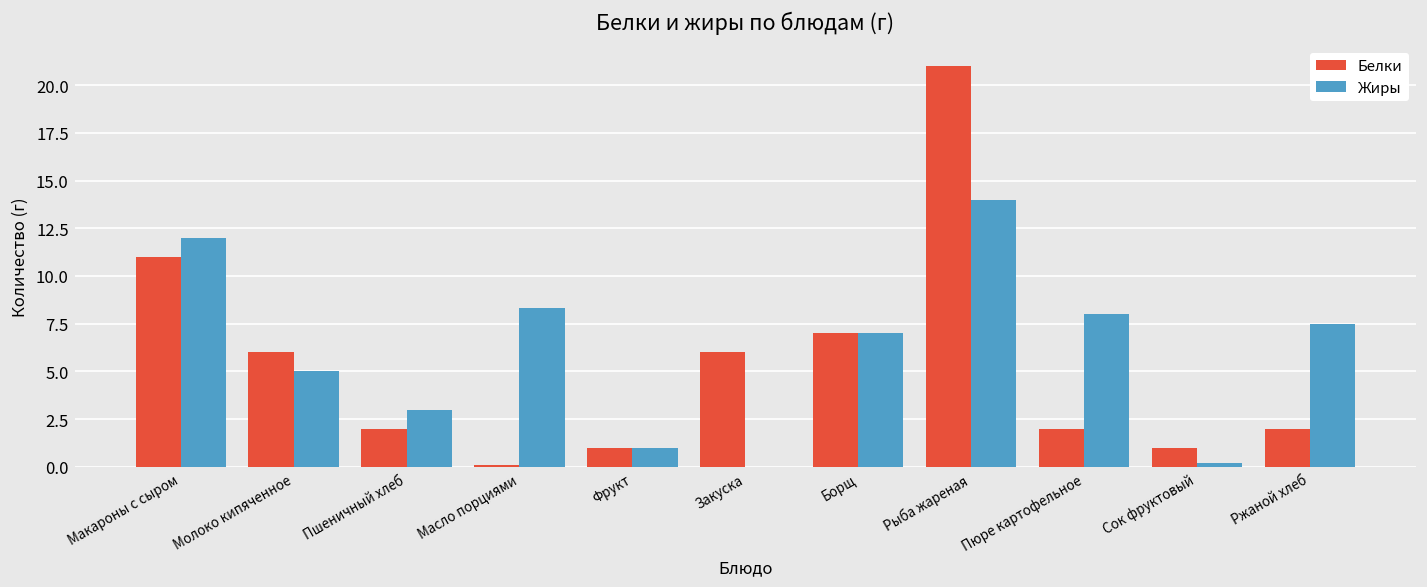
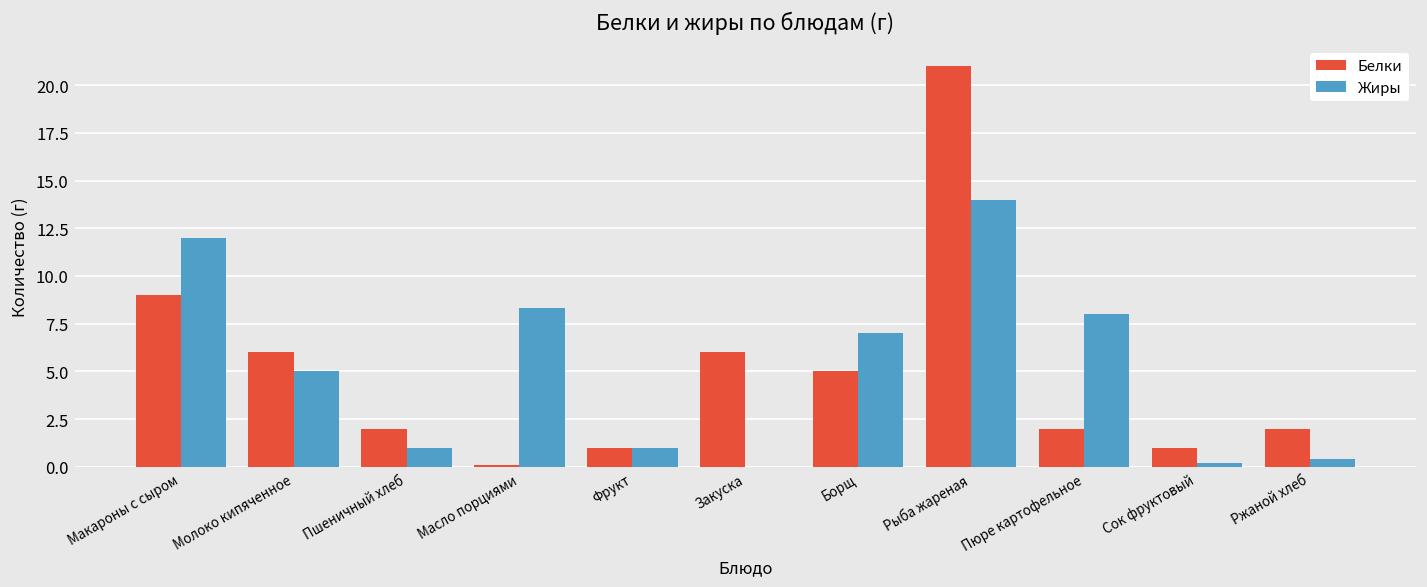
  {
    "Белки": {
-     "Макароны с сыром": 11,
+     "Макароны с сыром": 9,
      "Молоко кипяченное": 6,
      "Пшеничный хлеб": 2,
      "Фрукт": 1,
      "Закуска": 6,
-     "Борщ": 7,
+     "Борщ": 5,
      "Рыба жареная": 21,
      "Пюре картофельное": 2,
      "Сок фруктовый": 1,
      "Ржаной хлеб": 2
    },
    "Жиры": {
      "Макароны с сыром": 12.0,
      "Молоко кипяченное": 5.0,
-     "Пшеничный хлеб": 3,
+     "Пшеничный хлеб": 1,
      "Масло порциями": 8.3,
      "Фрукт": 1.0,
      "Закуска": 0.0,
      "Борщ": 7.0,
      "Рыба жареная": 14.0,
      "Пюре картофельное": 8.0,
      "Сок фруктовый": 0.2,
-     "Ржаной хлеб": 7.5
+     "Ржаной хлеб": 0.4
    }
  }
